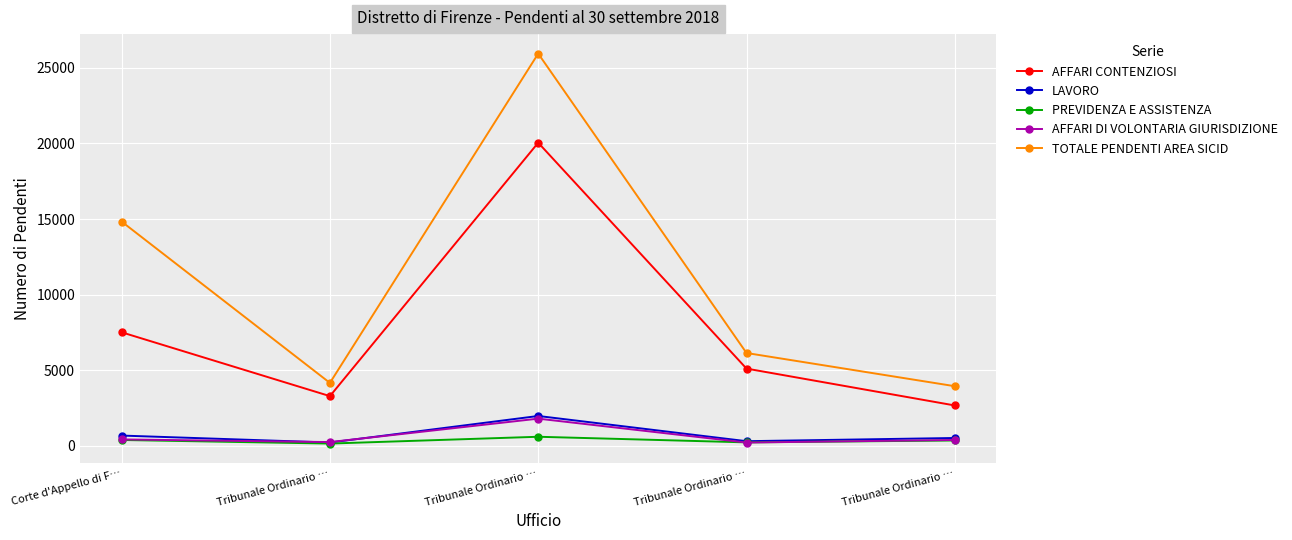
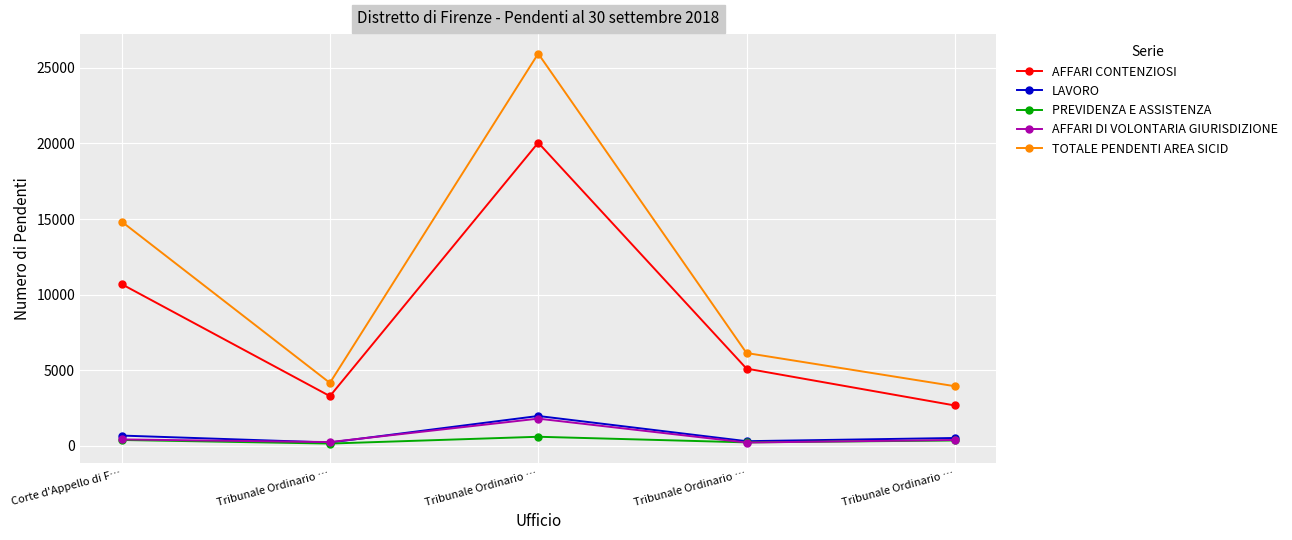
  {
    "AFFARI CONTENZIOSI": {
-     "Corte d'Appello di F…": 7500
+     "Corte d'Appello di F…": 10700
    },
    "LAVORO": {
      "Corte d'Appello di F…": 700
    },
    "TOTALE PENDENTI AREA SICID": {
      "Corte d'Appello di F…": 14800
    }
  }
